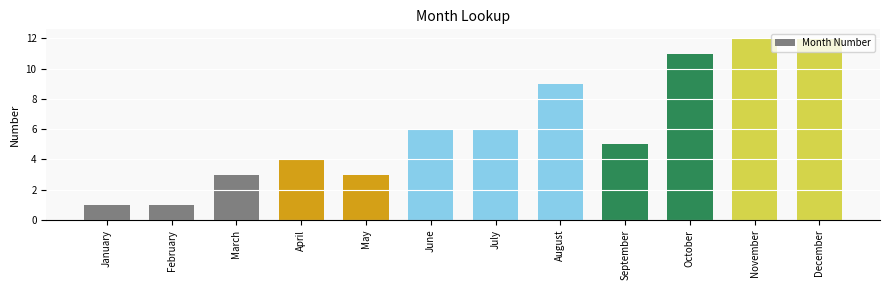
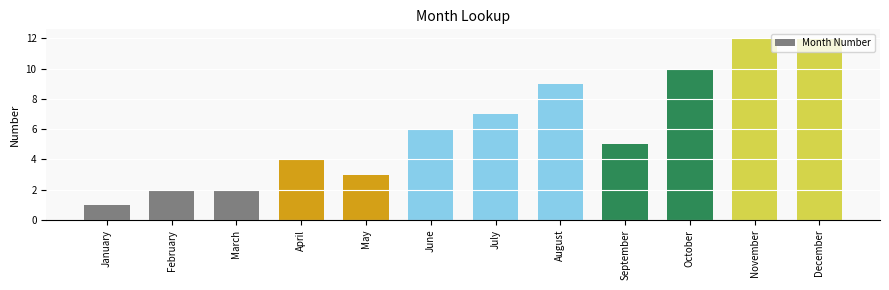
  {
    "January": 1,
-   "February": 1,
-   "March": 3,
+   "February": 2,
+   "March": 2,
    "April": 4,
    "May": 3,
    "June": 6,
-   "July": 6,
+   "July": 7,
    "August": 9,
    "September": 5,
-   "October": 11,
+   "October": 10,
    "November": 12
  }
